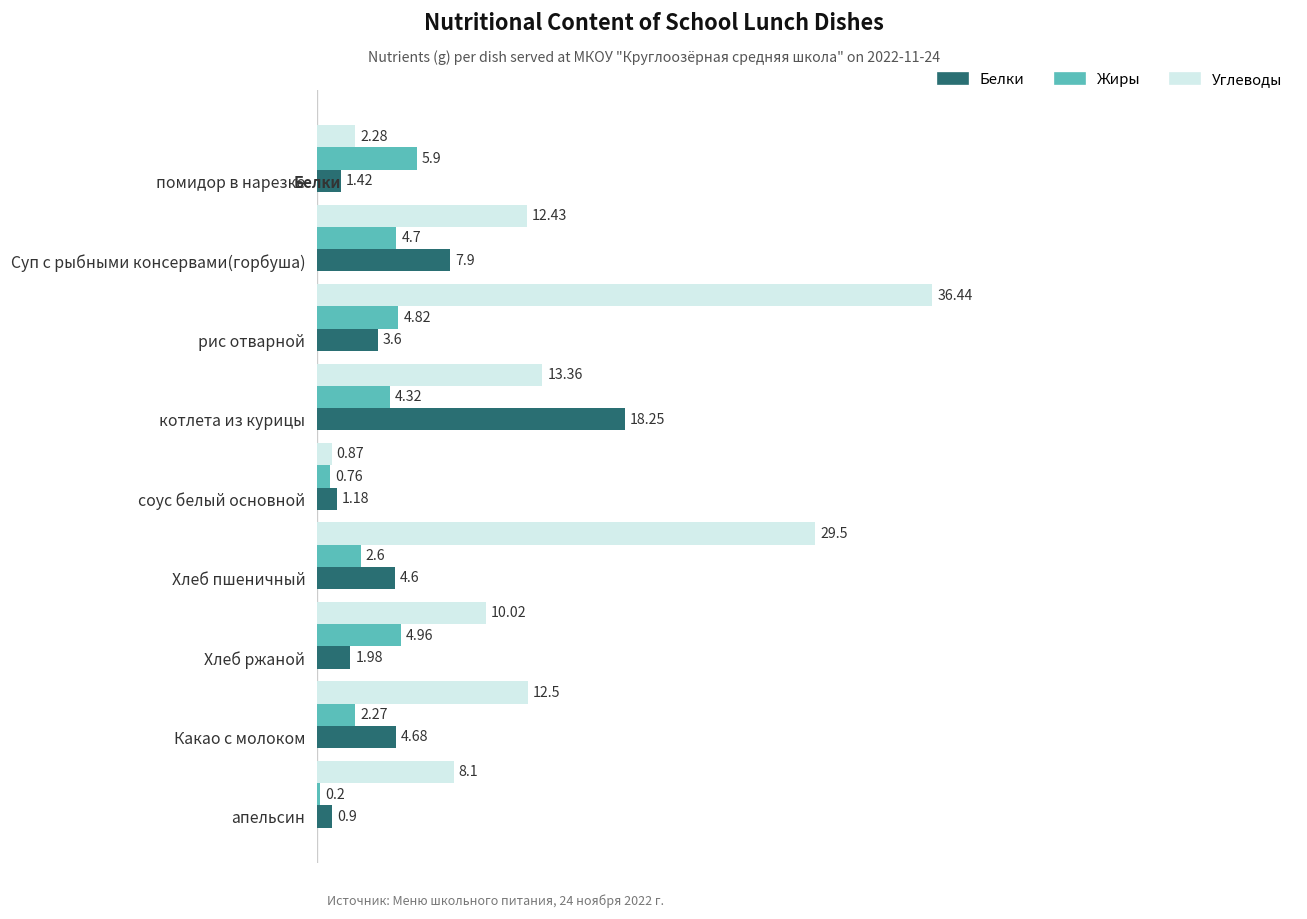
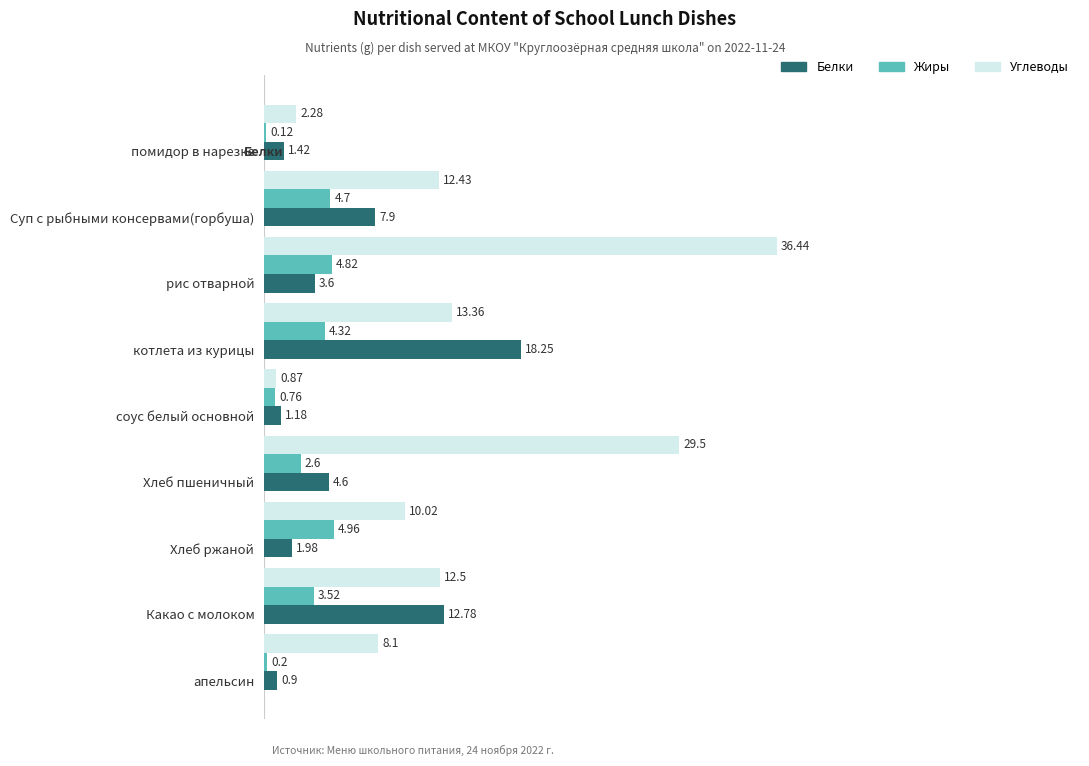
  {
    "Белки": {
      "помидор в нарезке": 1.42,
      "Суп с рыбными консервами(горбуша)": 7.9,
      "рис отварной": 3.6,
      "котлета из курицы": 18.25,
      "соус белый основной": 1.18,
      "Хлеб пшеничный": 4.6,
      "Хлеб ржаной": 1.98,
-     "Какао с молоком": 4.68,
+     "Какао с молоком": 12.78,
      "апельсин": 0.9
    },
    "Жиры": {
-     "помидор в нарезке": 5.9,
+     "помидор в нарезке": 0.12,
      "Суп с рыбными консервами(горбуша)": 4.7,
      "рис отварной": 4.82,
      "котлета из курицы": 4.32,
      "соус белый основной": 0.76,
      "Хлеб пшеничный": 2.6,
      "Хлеб ржаной": 4.96,
-     "Какао с молоком": 2.27,
+     "Какао с молоком": 3.52,
      "апельсин": 0.2
    }
  }
